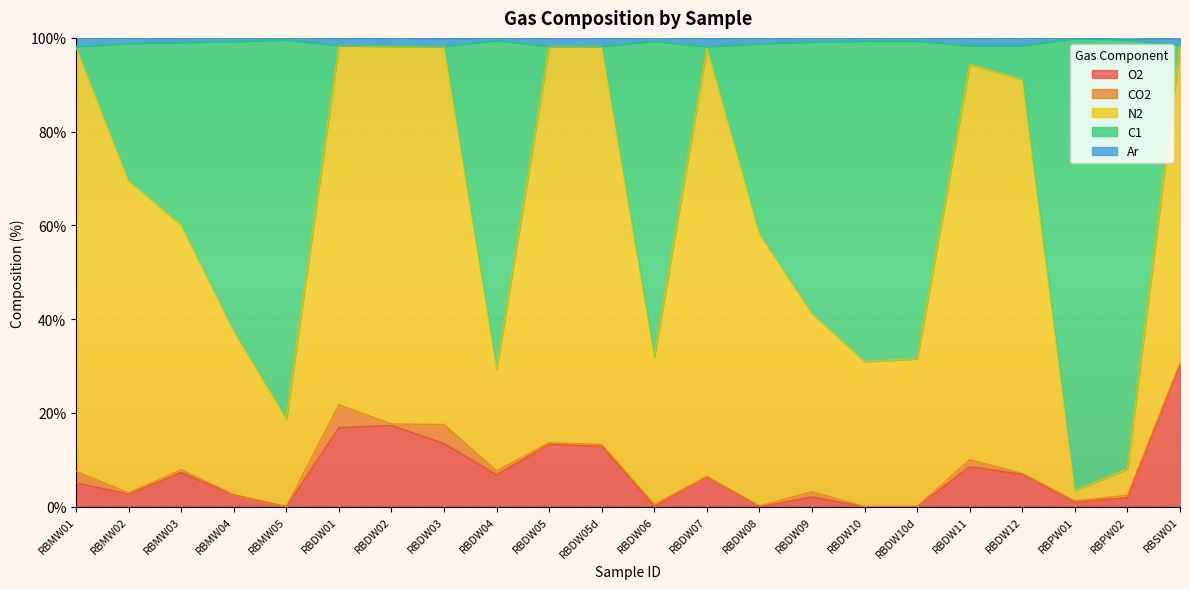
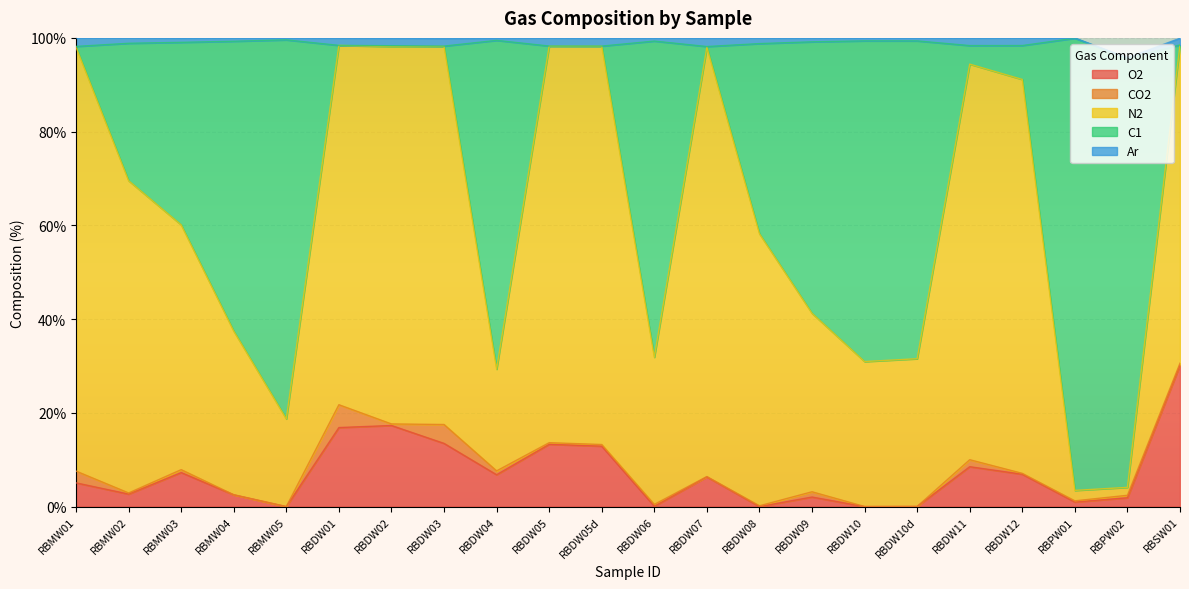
  {
    "N2": {
      "RBMW02": "67%",
      "RBMW03": "52%",
      "RBMW04": "35%",
      "RBMW05": "19%",
      "RBDW04": "22%",
      "RBDW06": "31%",
      "RBDW08": "58%",
      "RBDW09": "38%",
      "RBDW10": "31%",
      "RBDW10d": "32%",
      "RBDW11": "84%",
      "RBDW12": "84%",
      "RBPW01": "2%",
-     "RBPW02": "6%"
+     "RBPW02": "2%"
    },
    "C1": {
      "RBMW02": "29%",
      "RBMW03": "39%",
      "RBMW04": "62%",
      "RBDW06": "67%",
      "RBDW08": "41%",
      "RBDW09": "58%",
      "RBDW10": "68%",
      "RBDW10d": "68%",
      "RBDW11": "4%",
      "RBDW12": "7%"
    },
    "Ar": {
      "RBMW01": "2%",
      "RBMW02": "1%",
      "RBMW03": "1%",
      "RBMW04": "1%",
      "RBDW01": "2%",
      "RBDW02": "2%",
      "RBDW03": "2%",
      "RBDW05": "2%",
      "RBDW05d": "2%",
      "RBDW06": "1%",
      "RBDW07": "2%",
      "RBDW08": "1%",
      "RBDW09": "1%",
      "RBDW10": "1%",
      "RBDW10d": "1%",
      "RBDW11": "2%",
      "RBDW12": "2%",
      "RBSW01": "1%"
    }
  }
